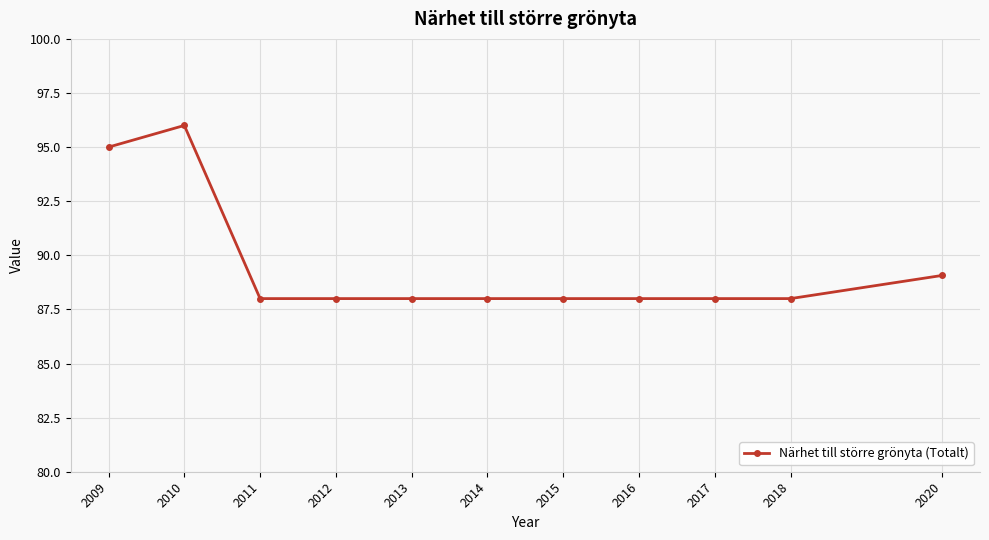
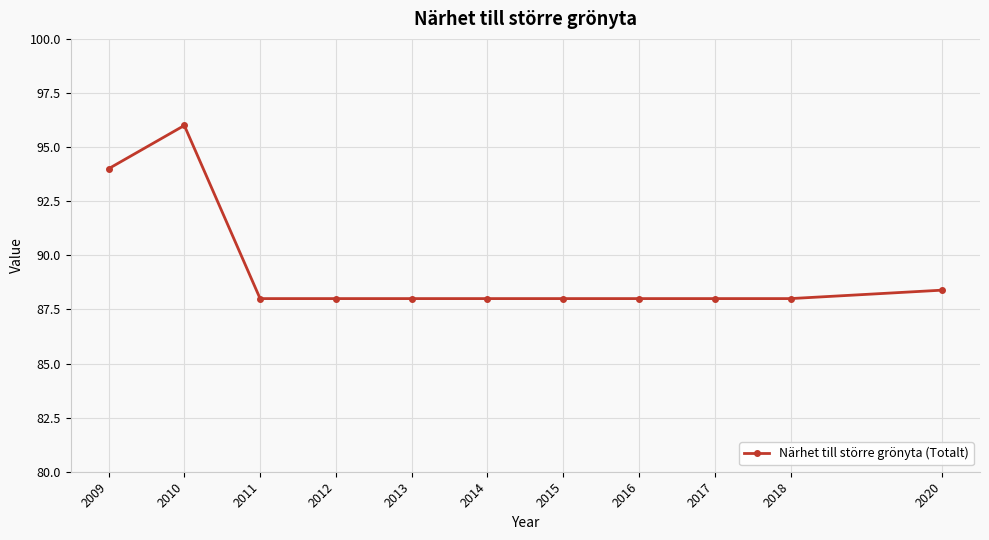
  {
-   "2009": 95,
+   "2009": 94,
    "2010": 96.0,
    "2011": 88.0,
    "2012": 88.0,
    "2013": 88.0,
    "2014": 88.0,
    "2015": 88.0,
    "2016": 88.0,
    "2017": 88.0,
    "2018": 88.0,
-   "2020": 89.1
+   "2020": 88.4
  }
